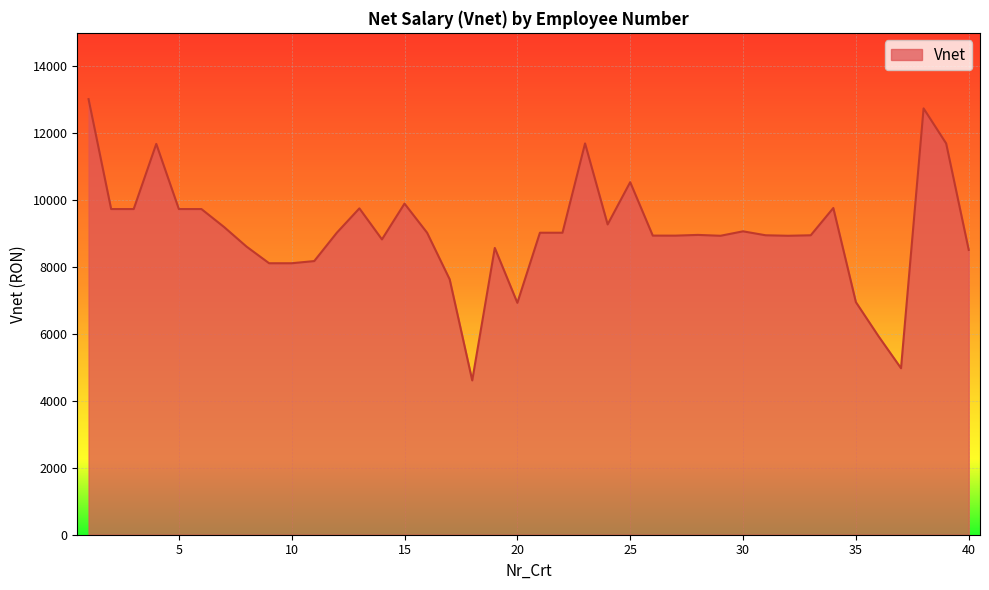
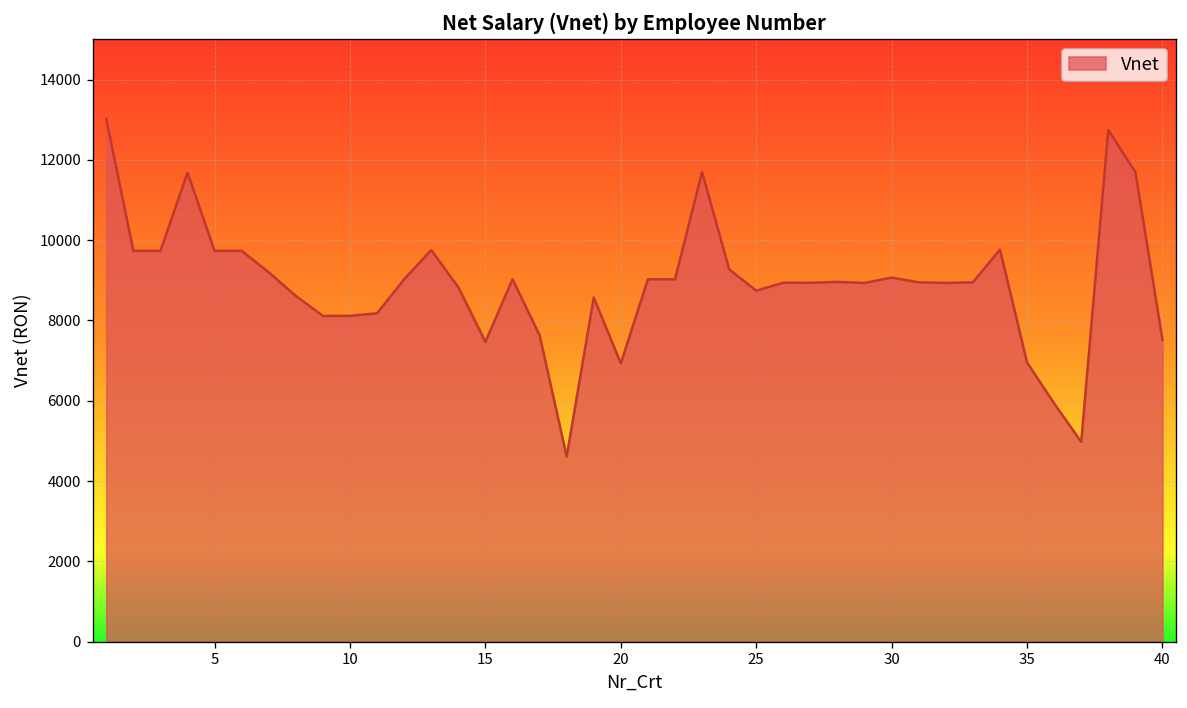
  {
    "5": 9700,
    "10": 8100,
-   "15": 9900,
+   "15": 7500,
    "20": 6900,
-   "25": 10500,
+   "25": 8700,
    "30": 9100,
    "35": 7000,
-   "40": 8500
+   "40": 7500
  }
